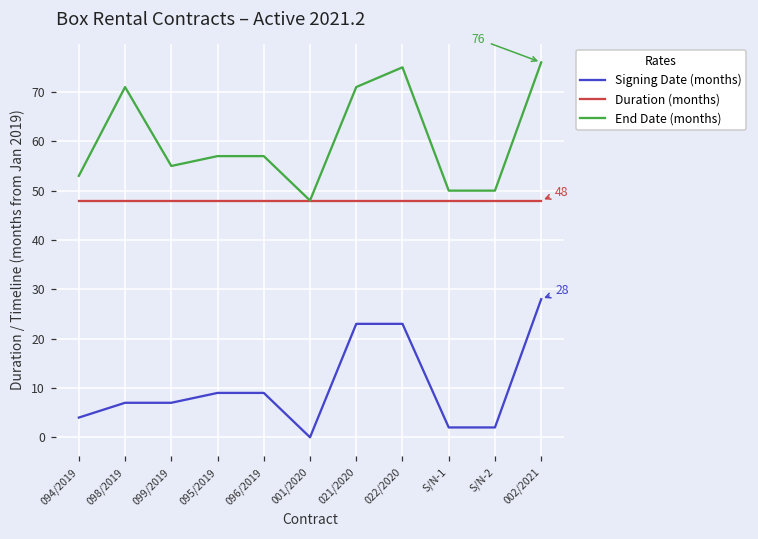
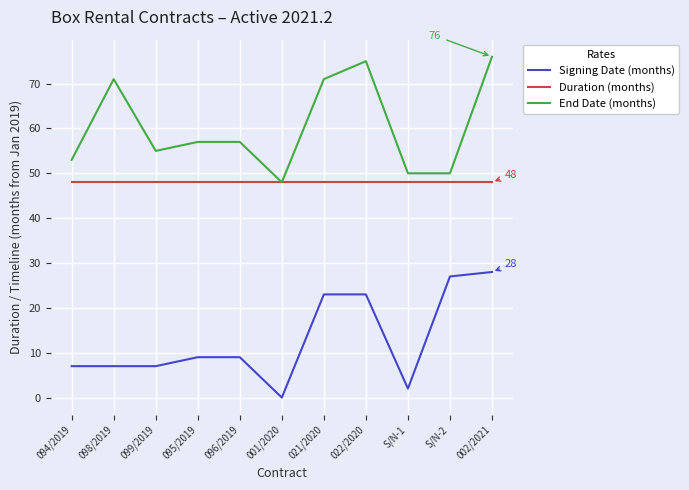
  {
    "Signing Date (months)": {
-     "094/2019": 4,
+     "094/2019": 7,
      "098/2019": 7,
      "099/2019": 7,
      "095/2019": 9,
      "096/2019": 9,
      "001/2020": 0,
      "021/2020": 23,
      "022/2020": 23,
      "S/N-1": 2,
-     "S/N-2": 2
+     "S/N-2": 27
    },
    "Duration (months)": {
      "002/2021": 48
    },
    "End Date (months)": {
      "002/2021": 76
    }
  }
